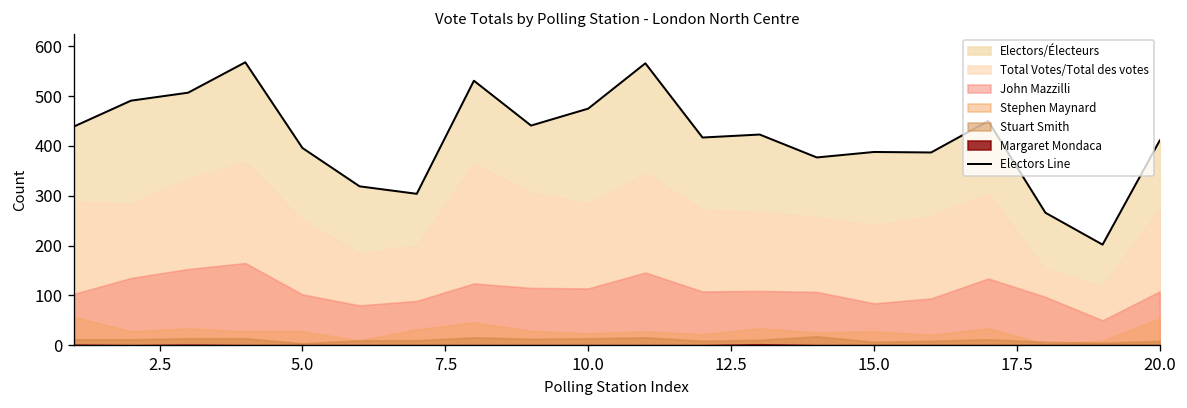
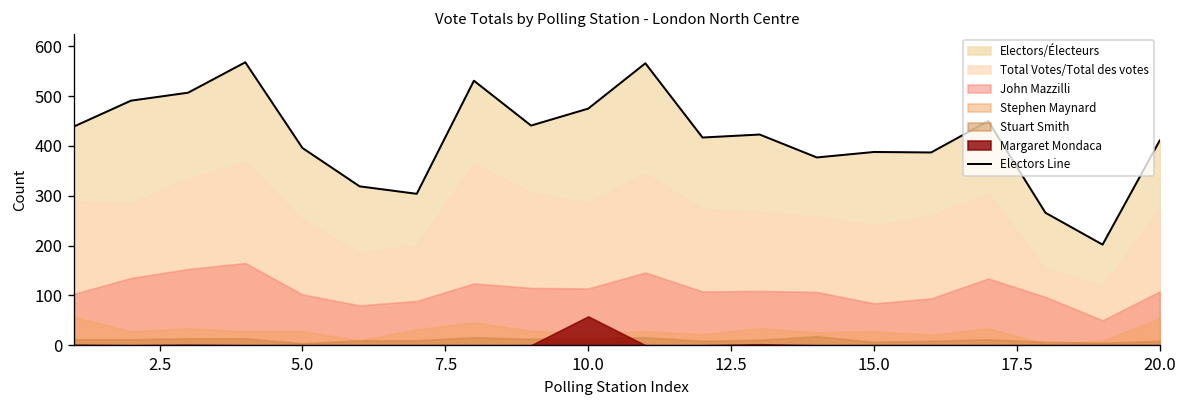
  {
    "Margaret Mondaca": {
-     "10.0": 0,
+     "10.0": 60,
      "15.0": 0,
      "20.0": 0
    }
  }
